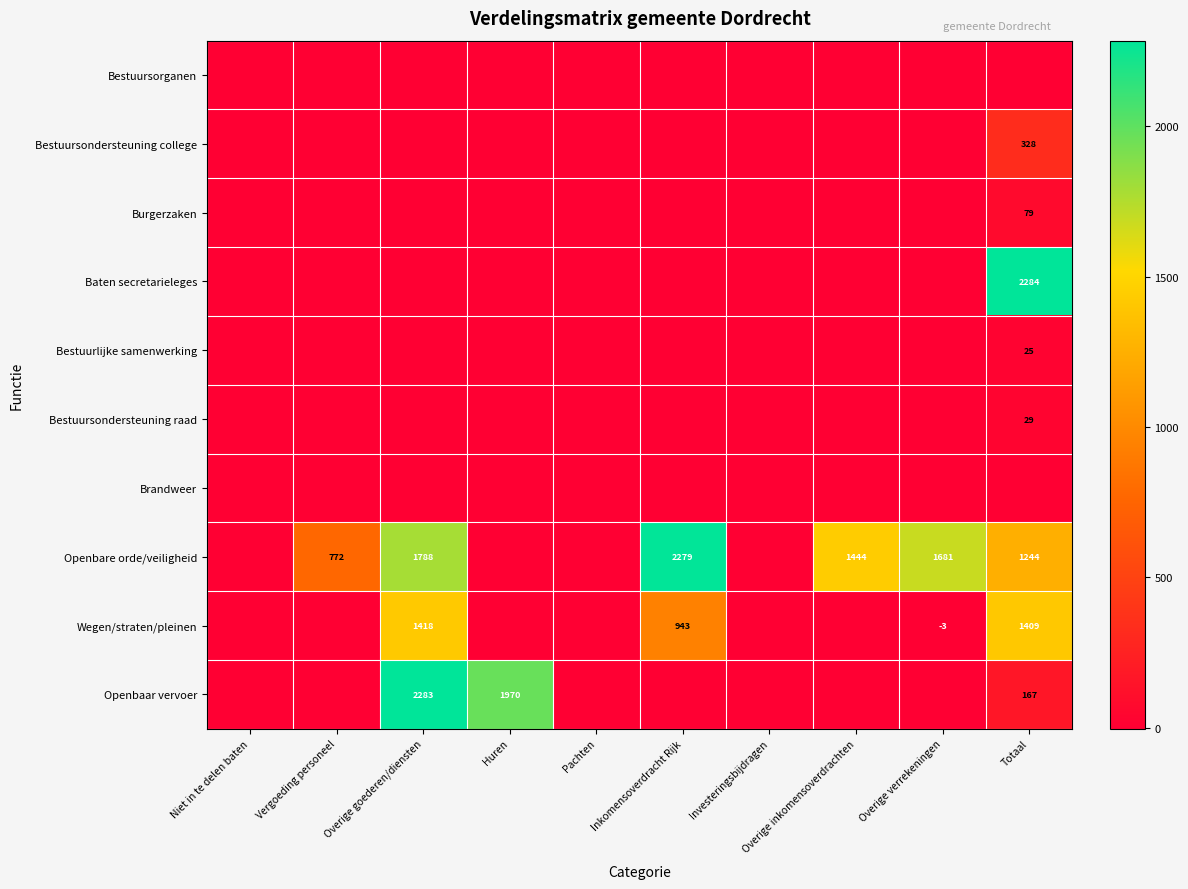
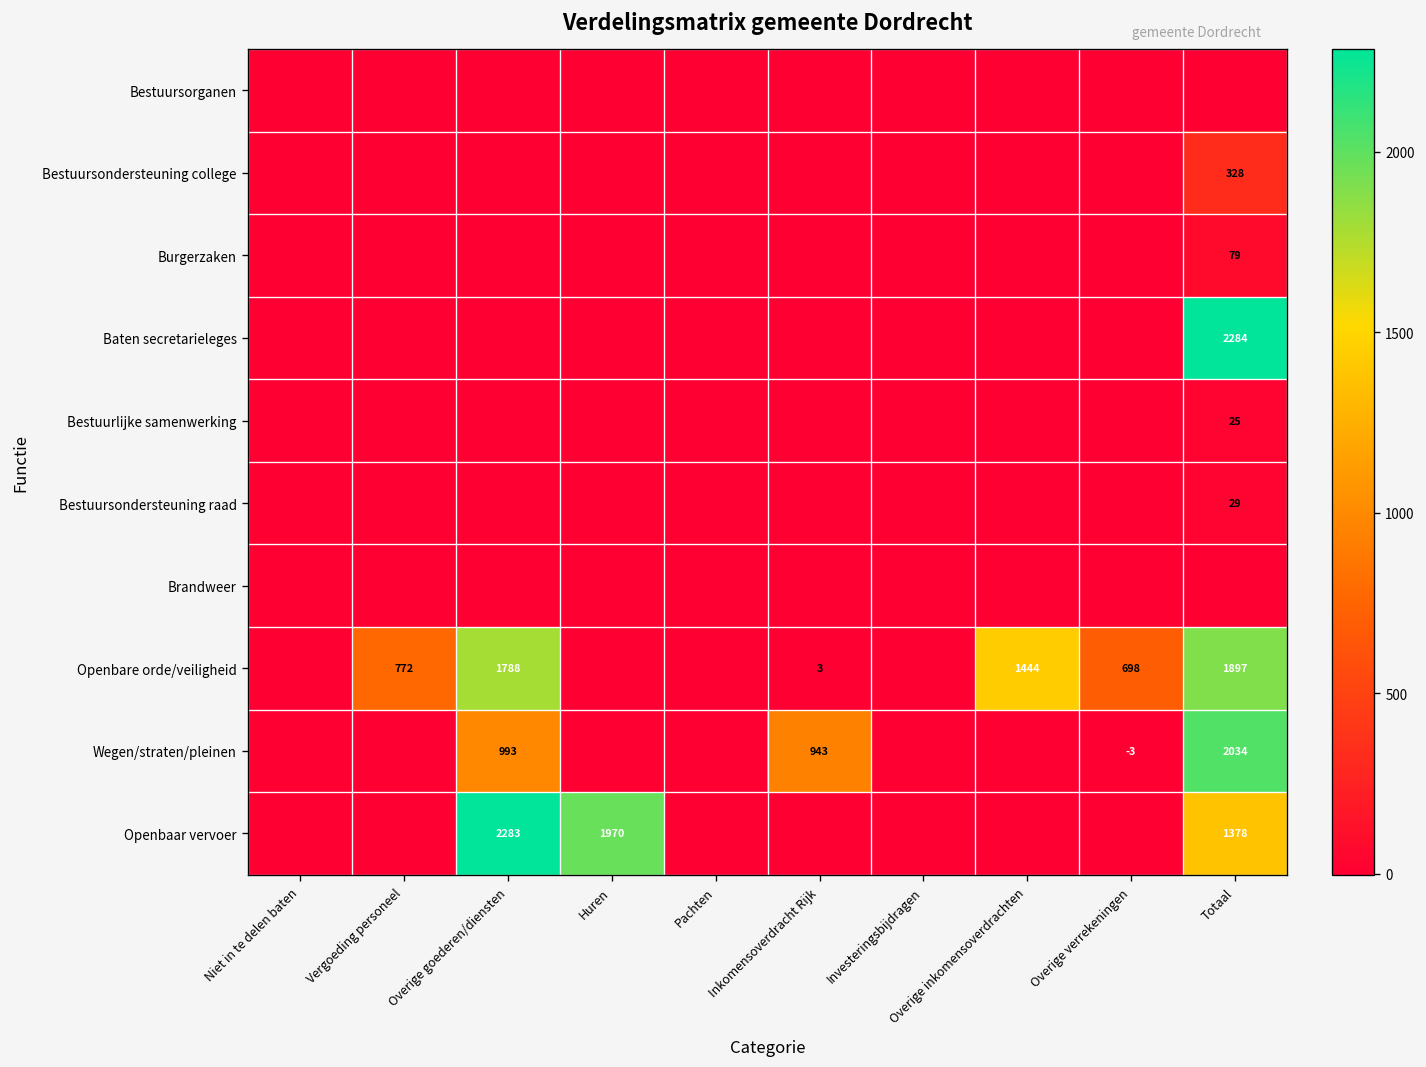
  {
    "Bestuursondersteuning college": {
      "Totaal": 328
    },
    "Burgerzaken": {
      "Totaal": 79
    },
    "Baten secretarieleges": {
      "Totaal": 2284
    },
    "Bestuurlijke samenwerking": {
      "Totaal": 25
    },
    "Bestuursondersteuning raad": {
      "Totaal": 29
    },
    "Openbare orde/veiligheid": {
      "Vergoeding personeel": 772,
      "Overige goederen/diensten": 1788,
-     "Inkomensoverdracht Rijk": 2279,
+     "Inkomensoverdracht Rijk": 3,
      "Overige inkomensoverdrachten": 1444,
-     "Overige verrekeningen": 1681,
-     "Totaal": 1244
+     "Overige verrekeningen": 698,
+     "Totaal": 1897
    },
    "Wegen/straten/pleinen": {
-     "Overige goederen/diensten": 1418,
+     "Overige goederen/diensten": 993,
      "Inkomensoverdracht Rijk": 943,
      "Overige verrekeningen": -3,
-     "Totaal": 1409
+     "Totaal": 2034
    },
    "Openbaar vervoer": {
      "Overige goederen/diensten": 2283,
      "Huren": 1970,
-     "Totaal": 167
+     "Totaal": 1378
    }
  }
